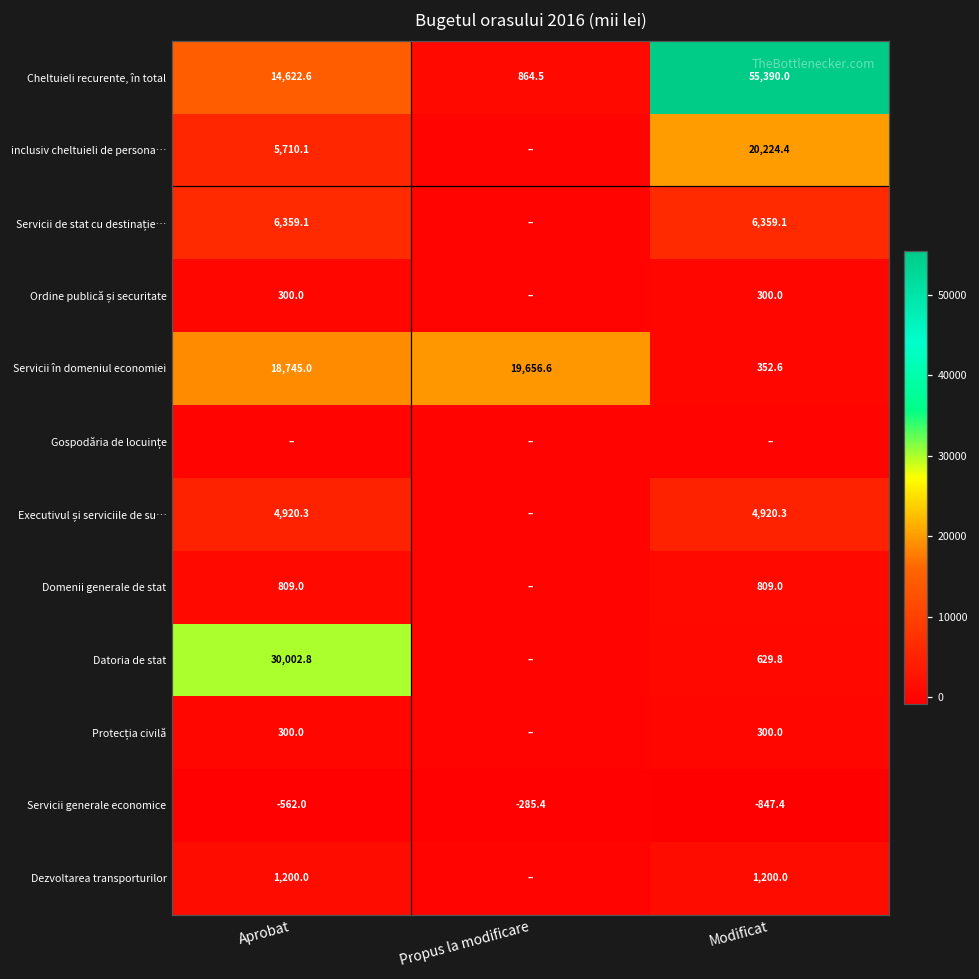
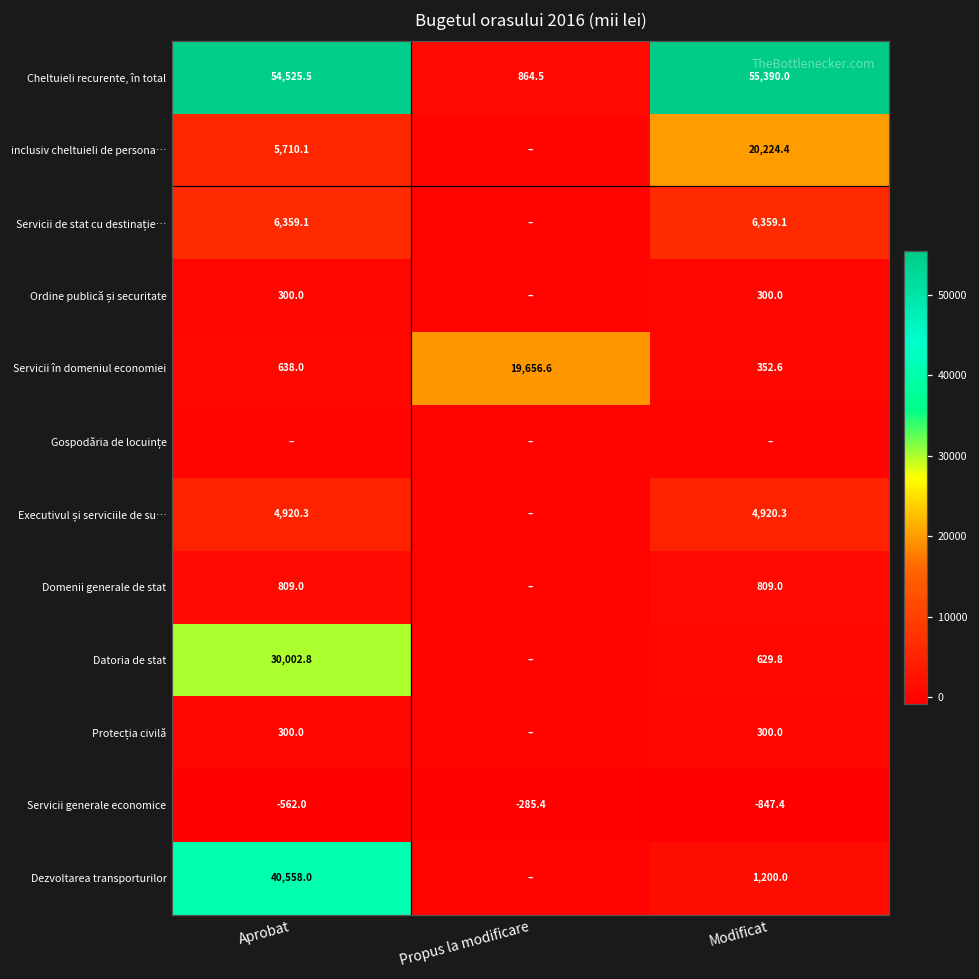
  {
    "Cheltuieli recurente, în total": {
-     "Aprobat": "14,622.6",
+     "Aprobat": "54,525.5",
      "Propus la modificare": "864.5"
    },
    "inclusiv cheltuieli de persona…": {
      "Aprobat": "5,710.1",
      "Modificat": "20,224.4"
    },
    "Servicii de stat cu destinație…": {
      "Aprobat": "6,359.1",
      "Modificat": "6,359.1"
    },
    "Ordine publică și securitate": {
      "Aprobat": "300.0",
      "Modificat": "300.0"
    },
    "Servicii în domeniul economiei": {
-     "Aprobat": "18,745.0",
+     "Aprobat": "638.0",
      "Propus la modificare": "19,656.6",
      "Modificat": "352.6"
    },
    "Executivul și serviciile de su…": {
      "Aprobat": "4,920.3",
      "Modificat": "4,920.3"
    },
    "Domenii generale de stat": {
      "Aprobat": "809.0",
      "Modificat": "809.0"
    },
    "Datoria de stat": {
      "Aprobat": "30,002.8",
      "Modificat": "629.8"
    },
    "Protecția civilă": {
      "Aprobat": "300.0",
      "Modificat": "300.0"
    },
    "Servicii generale economice": {
      "Aprobat": "-562.0",
      "Propus la modificare": "-285.4",
      "Modificat": "-847.4"
    },
    "Dezvoltarea transporturilor": {
-     "Aprobat": "1,200.0",
+     "Aprobat": "40,558.0",
      "Modificat": "1,200.0"
    }
  }
